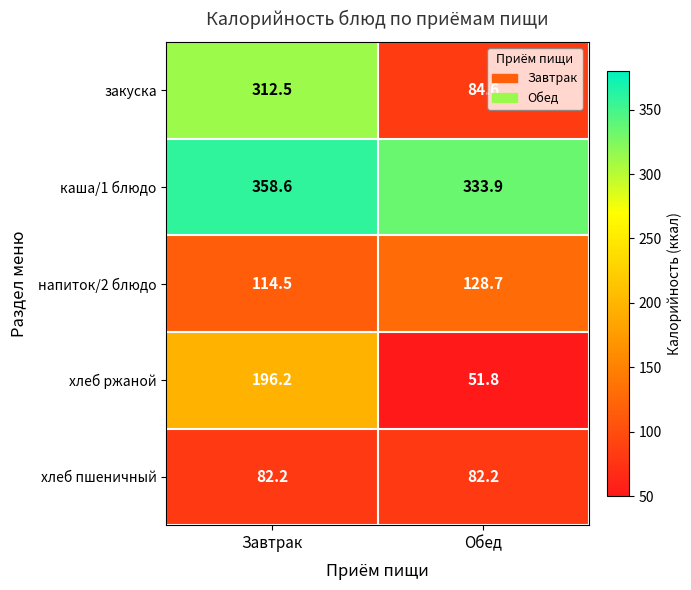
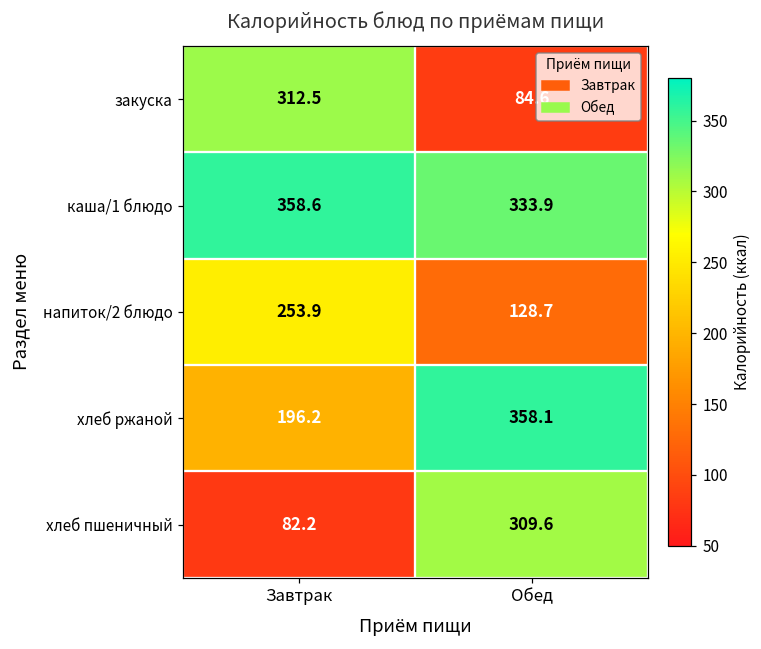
  {
    "закуска": {
      "Завтрак": 312.5
    },
    "каша/1 блюдо": {
      "Завтрак": 358.6,
      "Обед": 333.9
    },
    "напиток/2 блюдо": {
-     "Завтрак": 114.5,
+     "Завтрак": 253.9,
      "Обед": 128.7
    },
    "хлеб ржаной": {
      "Завтрак": 196.2,
-     "Обед": 51.8
+     "Обед": 358.1
    },
    "хлеб пшеничный": {
      "Завтрак": 82.2,
-     "Обед": 82.2
+     "Обед": 309.6
    }
  }
